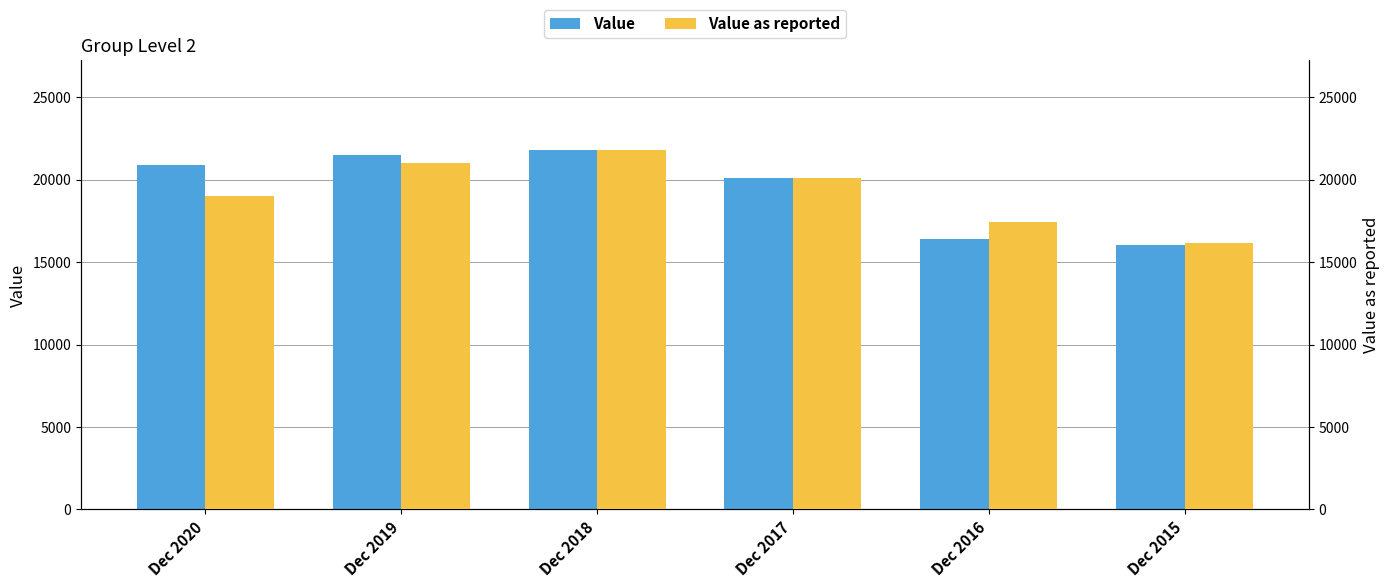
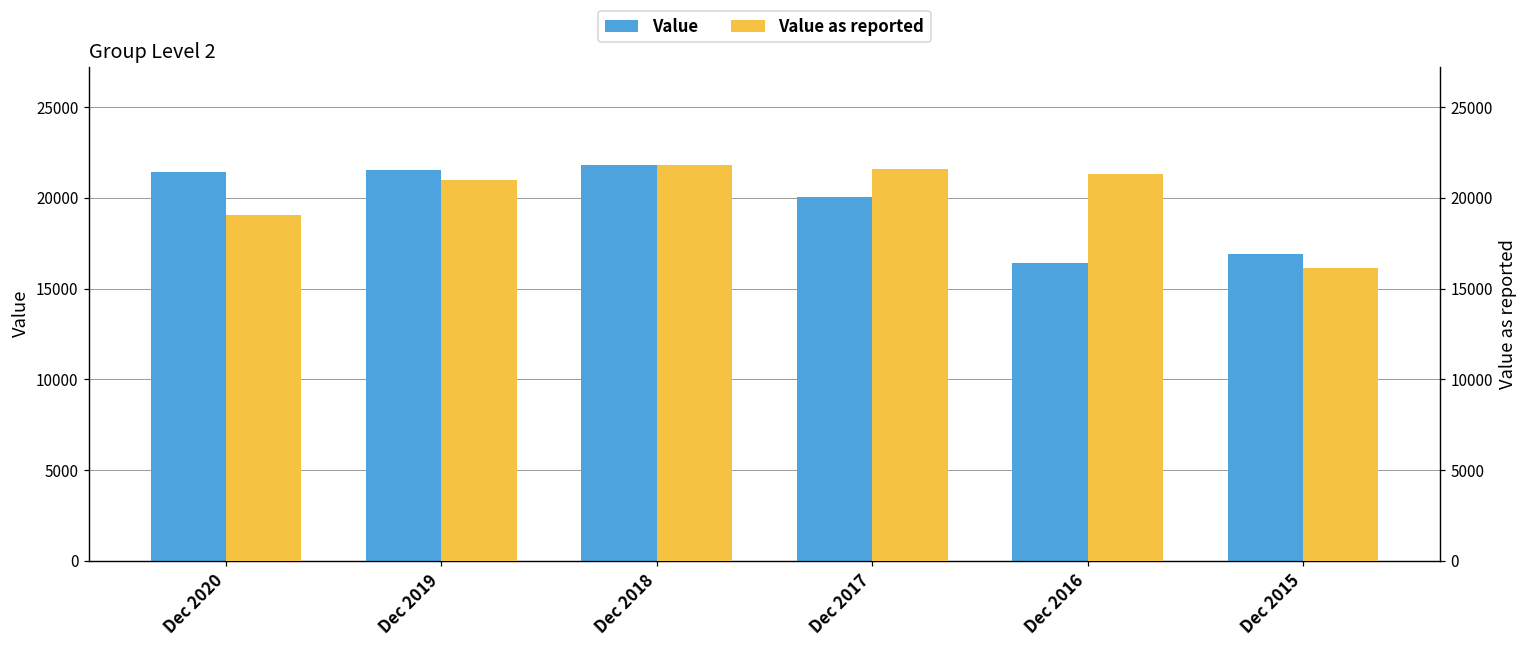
  {
    "Value": {
-     "Dec 2020": 20900,
+     "Dec 2020": 21400,
      "Dec 2019": 21500,
      "Dec 2018": 21800,
      "Dec 2017": 20100,
      "Dec 2016": 16400,
-     "Dec 2015": 16000
+     "Dec 2015": 16900
    },
    "Value as reported": {
      "Dec 2020": 19000,
      "Dec 2019": 21000,
      "Dec 2018": 21800,
-     "Dec 2017": 20100,
-     "Dec 2016": 17400,
+     "Dec 2017": 21600,
+     "Dec 2016": 21300,
      "Dec 2015": 16200
    }
  }
